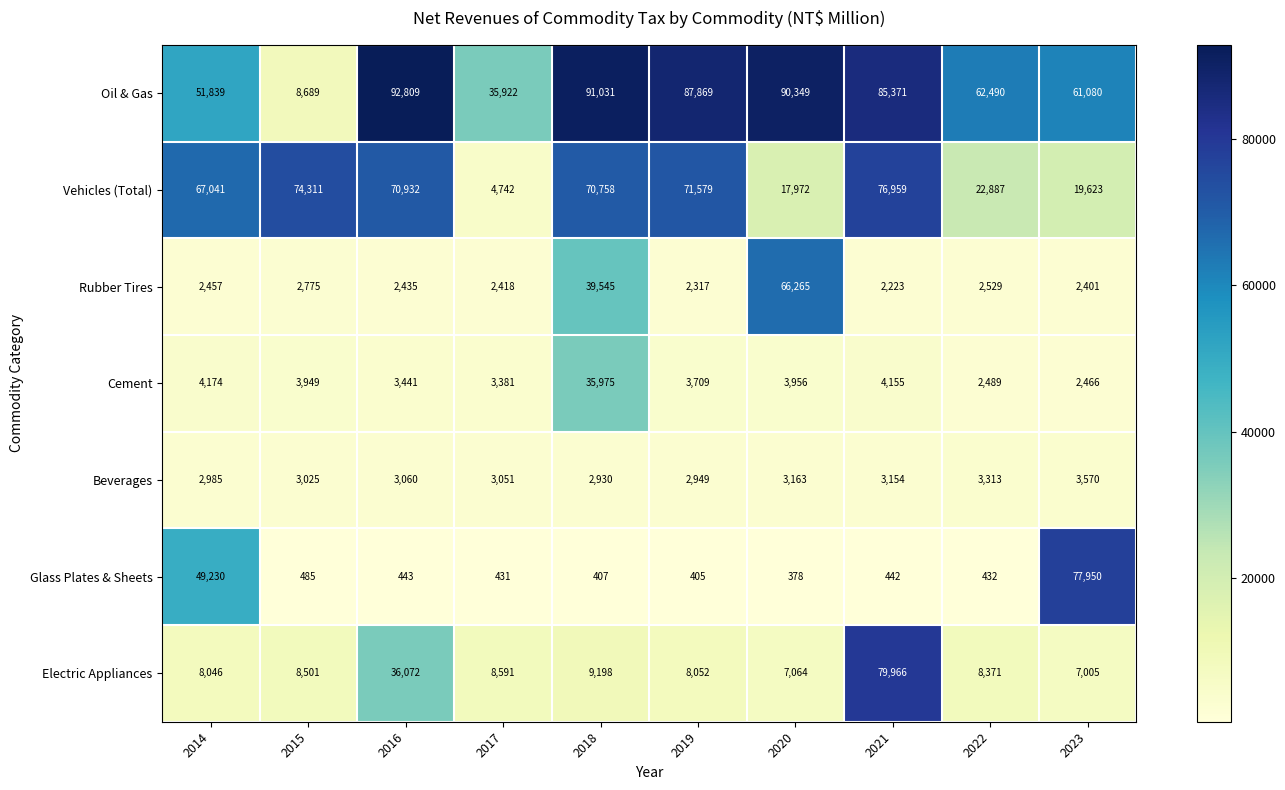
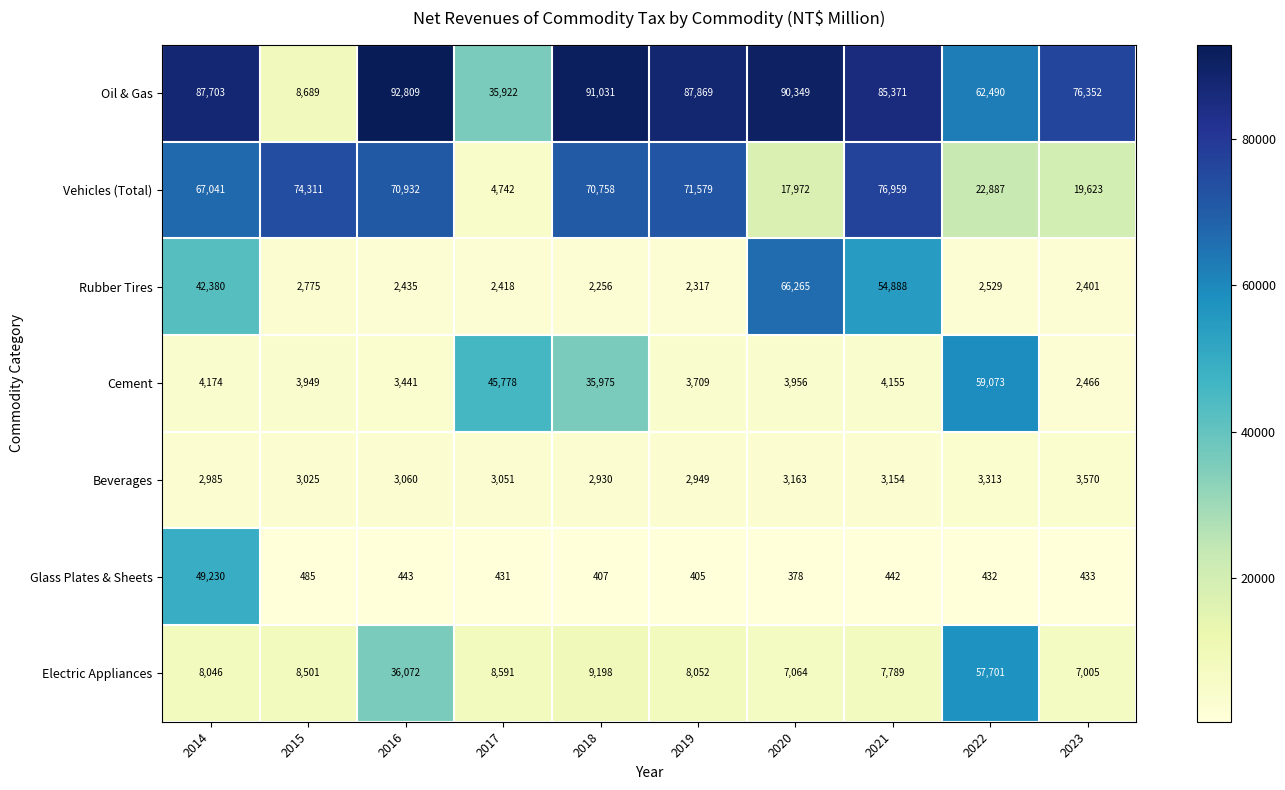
  {
    "Oil & Gas": {
-     "2014": "51,839",
+     "2014": "87,703",
      "2015": "8,689",
      "2016": "92,809",
      "2017": "35,922",
      "2018": "91,031",
      "2019": "87,869",
      "2020": "90,349",
      "2021": "85,371",
      "2022": "62,490",
-     "2023": "61,080"
+     "2023": "76,352"
    },
    "Vehicles (Total)": {
      "2014": "67,041",
      "2015": "74,311",
      "2016": "70,932",
      "2017": "4,742",
      "2018": "70,758",
      "2019": "71,579",
      "2020": "17,972",
      "2021": "76,959",
      "2022": "22,887",
      "2023": "19,623"
    },
    "Rubber Tires": {
-     "2014": "2,457",
+     "2014": "42,380",
      "2015": "2,775",
      "2016": "2,435",
      "2017": "2,418",
-     "2018": "39,545",
+     "2018": "2,256",
      "2019": "2,317",
      "2020": "66,265",
-     "2021": "2,223",
+     "2021": "54,888",
      "2022": "2,529",
      "2023": "2,401"
    },
    "Cement": {
      "2014": "4,174",
      "2015": "3,949",
      "2016": "3,441",
-     "2017": "3,381",
+     "2017": "45,778",
      "2018": "35,975",
      "2019": "3,709",
      "2020": "3,956",
      "2021": "4,155",
-     "2022": "2,489",
+     "2022": "59,073",
      "2023": "2,466"
    },
    "Beverages": {
      "2014": "2,985",
      "2015": "3,025",
      "2016": "3,060",
      "2017": "3,051",
      "2018": "2,930",
      "2019": "2,949",
      "2020": "3,163",
      "2021": "3,154",
      "2022": "3,313",
      "2023": "3,570"
    },
    "Glass Plates & Sheets": {
      "2014": "49,230",
      "2015": "485",
      "2016": "443",
      "2017": "431",
      "2018": "407",
      "2019": "405",
      "2020": "378",
      "2021": "442",
      "2022": "432",
-     "2023": "77,950"
+     "2023": "433"
    },
    "Electric Appliances": {
      "2014": "8,046",
      "2015": "8,501",
      "2016": "36,072",
      "2017": "8,591",
      "2018": "9,198",
      "2019": "8,052",
      "2020": "7,064",
-     "2021": "79,966",
-     "2022": "8,371",
+     "2021": "7,789",
+     "2022": "57,701",
      "2023": "7,005"
    }
  }
